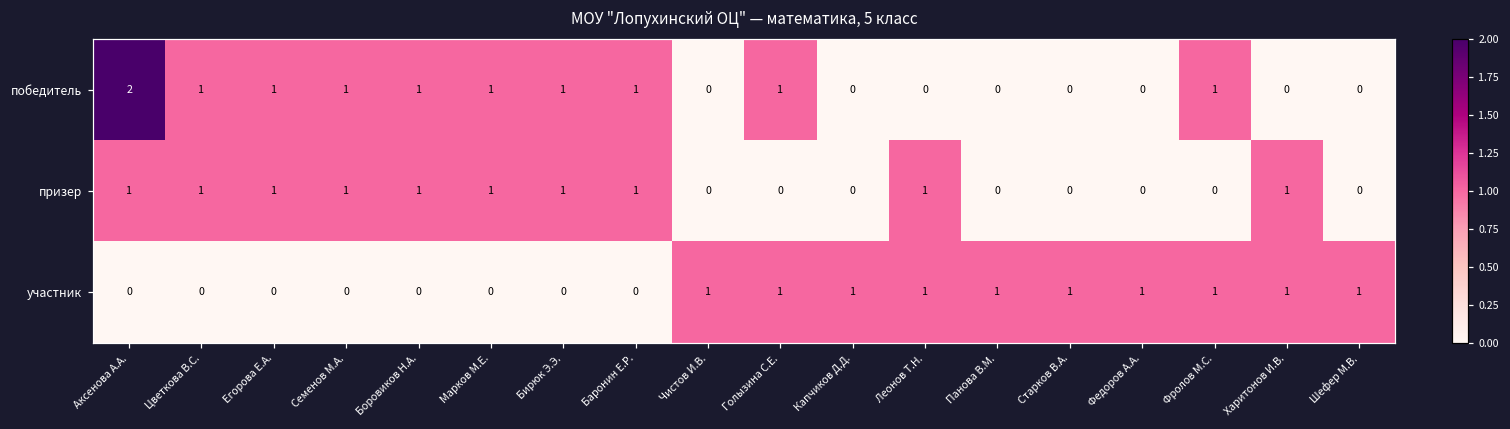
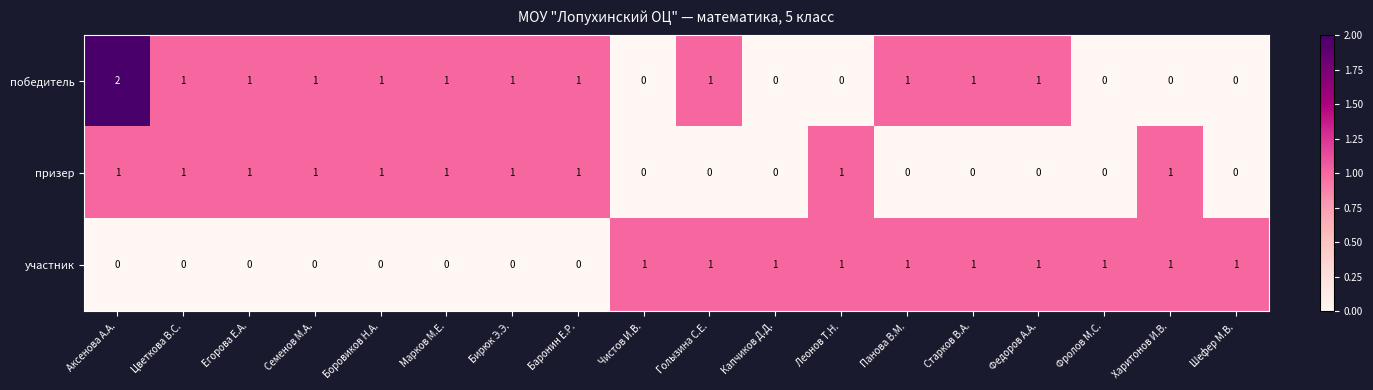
  {
    "победитель": {
      "Аксенова А.А.": 2,
      "Цветкова В.С.": 1,
      "Егорова Е.А.": 1,
      "Семенов М.А.": 1,
      "Боровиков Н.А.": 1,
      "Марков М.Е.": 1,
      "Бирюк Э.Э.": 1,
      "Баронин Е.Р.": 1,
      "Чистов И.В.": 0,
      "Голызина С.Е.": 1,
      "Капчиков Д.Д.": 0,
      "Леонов Т.Н.": 0,
-     "Панова В.М.": 0,
-     "Старков В.А.": 0,
-     "Федоров А.А.": 0,
-     "Фролов М.С.": 1,
+     "Панова В.М.": 1,
+     "Старков В.А.": 1,
+     "Федоров А.А.": 1,
+     "Фролов М.С.": 0,
      "Харитонов И.В.": 0,
      "Шефер М.В.": 0
    },
    "призер": {
      "Аксенова А.А.": 1,
      "Цветкова В.С.": 1,
      "Егорова Е.А.": 1,
      "Семенов М.А.": 1,
      "Боровиков Н.А.": 1,
      "Марков М.Е.": 1,
      "Бирюк Э.Э.": 1,
      "Баронин Е.Р.": 1,
      "Чистов И.В.": 0,
      "Голызина С.Е.": 0,
      "Капчиков Д.Д.": 0,
      "Леонов Т.Н.": 1,
      "Панова В.М.": 0,
      "Старков В.А.": 0,
      "Федоров А.А.": 0,
      "Фролов М.С.": 0,
      "Харитонов И.В.": 1,
      "Шефер М.В.": 0
    },
    "участник": {
      "Аксенова А.А.": 0,
      "Цветкова В.С.": 0,
      "Егорова Е.А.": 0,
      "Семенов М.А.": 0,
      "Боровиков Н.А.": 0,
      "Марков М.Е.": 0,
      "Бирюк Э.Э.": 0,
      "Баронин Е.Р.": 0,
      "Чистов И.В.": 1,
      "Голызина С.Е.": 1,
      "Капчиков Д.Д.": 1,
      "Леонов Т.Н.": 1,
      "Панова В.М.": 1,
      "Старков В.А.": 1,
      "Федоров А.А.": 1,
      "Фролов М.С.": 1,
      "Харитонов И.В.": 1,
      "Шефер М.В.": 1
    }
  }
